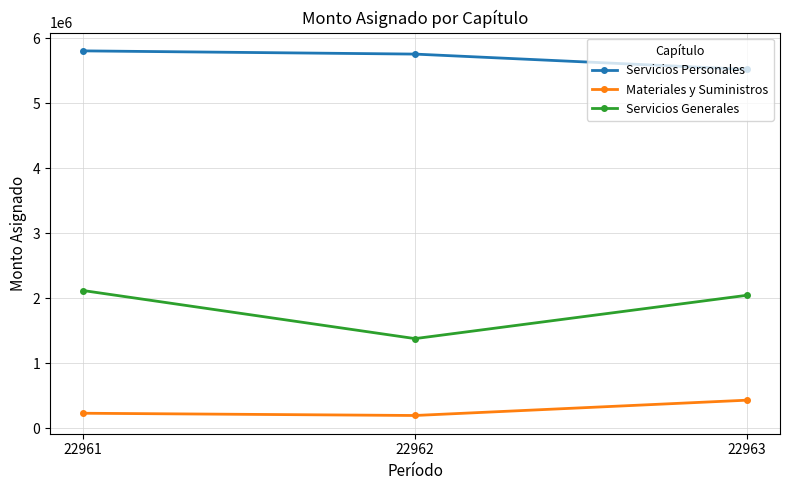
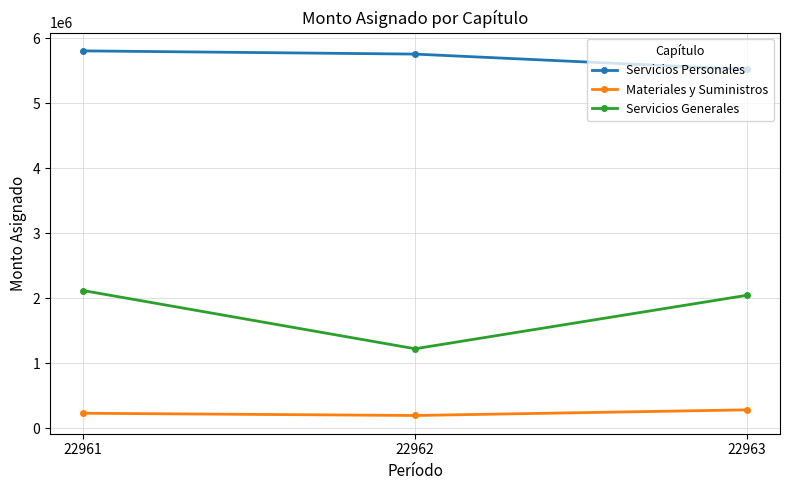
  {
    "Servicios Personales": {
      "22961": 5800000,
      "22962": 5800000
    },
    "Materiales y Suministros": {
      "22961": 200000,
      "22962": 200000,
-     "22963": 400000
+     "22963": 300000
    },
    "Servicios Generales": {
      "22961": 2100000,
-     "22962": 1400000,
+     "22962": 1200000,
      "22963": 2000000
    }
  }
